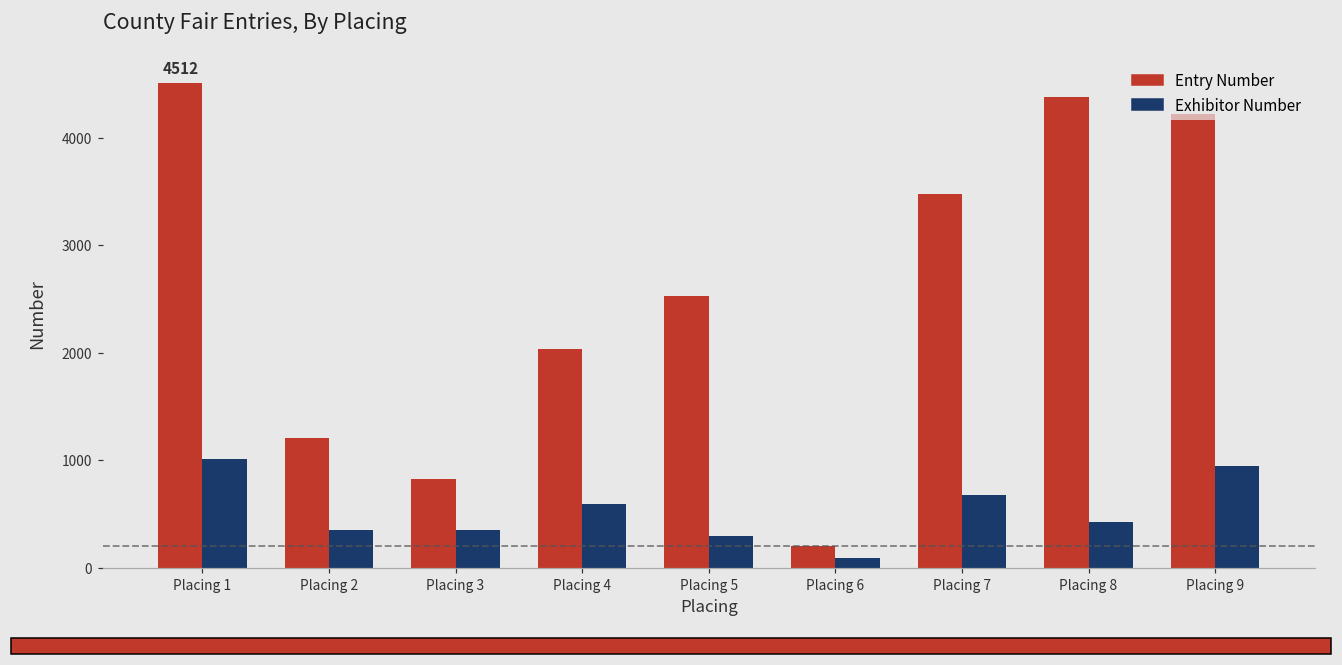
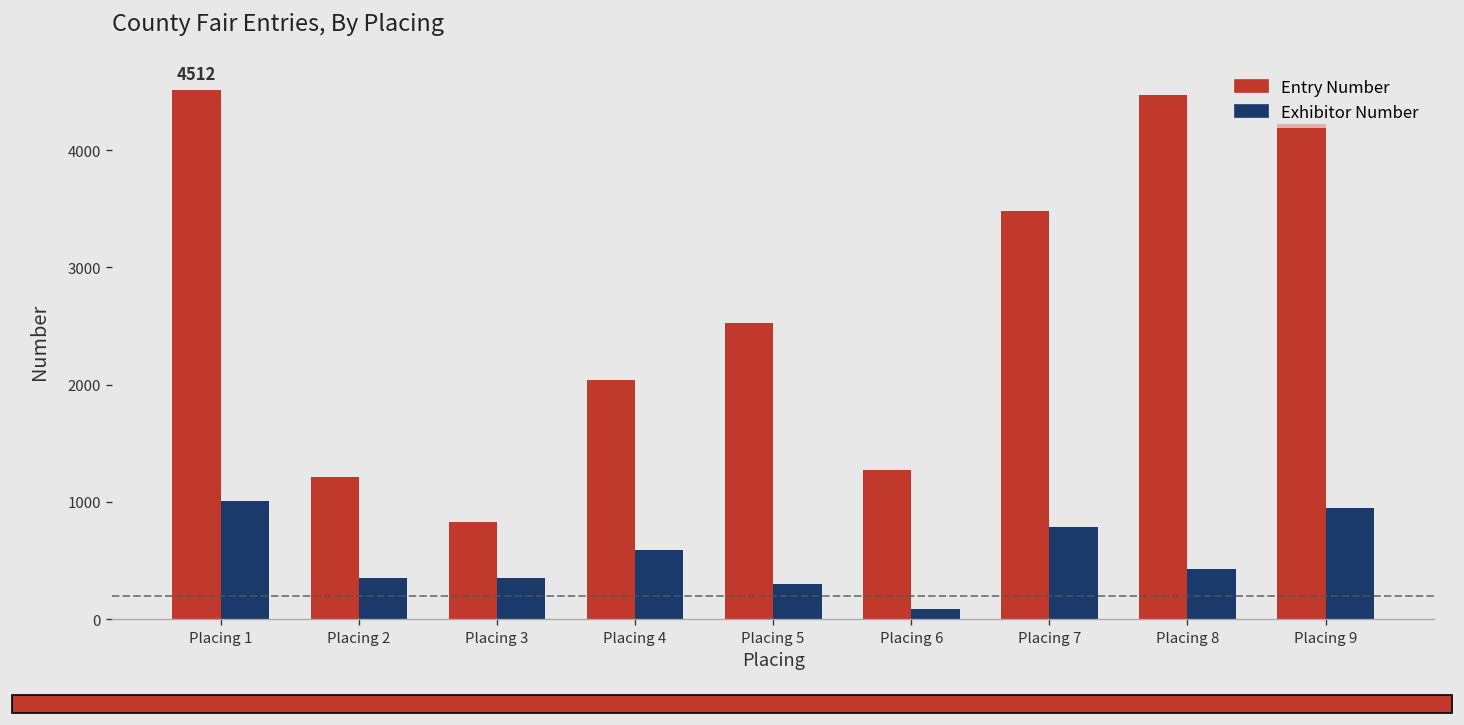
  {
    "Entry Number": {
      "Placing 2": 1200,
      "Placing 3": 800,
      "Placing 4": 2000,
      "Placing 5": 2500,
-     "Placing 6": 200,
+     "Placing 6": 1300,
      "Placing 7": 3500,
-     "Placing 8": 4400
+     "Placing 8": 4500
    },
    "Exhibitor Number": {
      "Placing 1": 1000,
      "Placing 2": 400,
      "Placing 3": 400,
      "Placing 4": 600,
      "Placing 5": 300,
      "Placing 6": 100,
-     "Placing 7": 700,
+     "Placing 7": 800,
      "Placing 8": 400,
      "Placing 9": 1000
    }
  }
